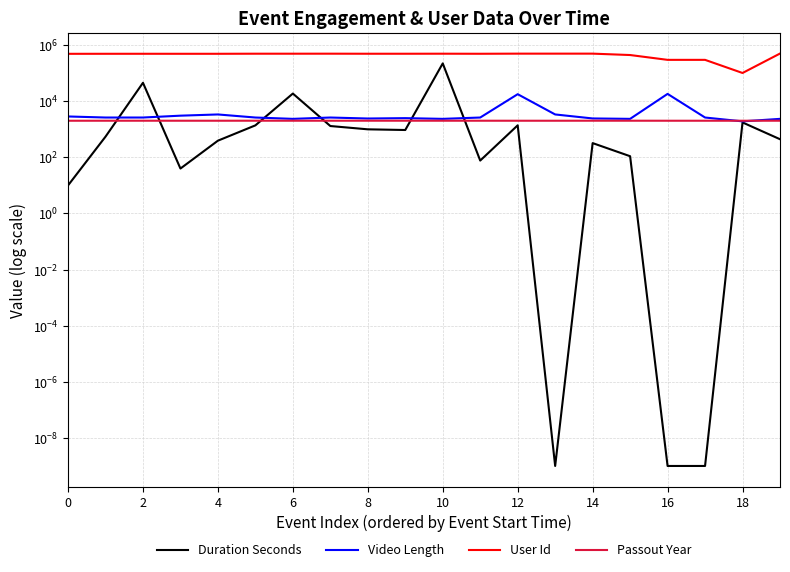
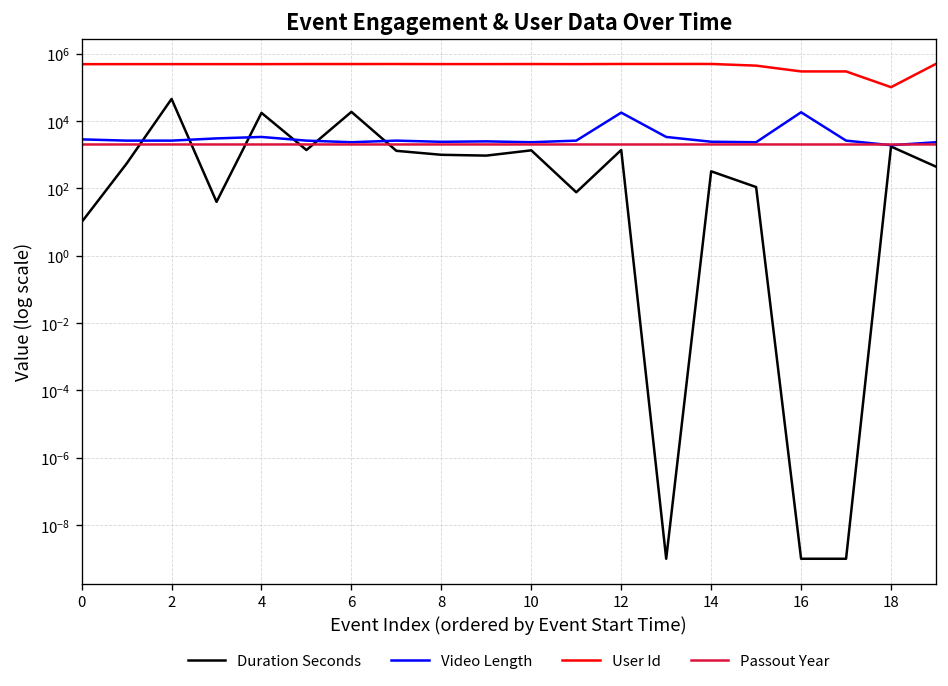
  {
    "Duration Seconds": {
      "0": 10,
      "2": 50000,
-     "4": 400,
+     "4": 20000,
      "6": 20000,
      "8": 1000,
-     "10": 200000,
+     "10": 1000,
      "12": 1000,
      "14": 300,
      "16": 0.0000000010
    },
    "Video Length": {
      "0": 3000,
      "2": 3000,
      "4": 3000,
      "12": 20000,
      "16": 20000
    },
    "User Id": {
      "0": 500000,
      "2": 500000,
      "4": 500000,
      "6": 500000,
      "8": 500000,
      "10": 500000,
      "12": 500000,
      "14": 500000,
      "16": 300000,
      "18": 100000
    },
    "Passout Year": {
      "0": 2000,
      "2": 2000,
      "4": 2000,
      "12": 2000,
      "16": 2000
    }
  }
